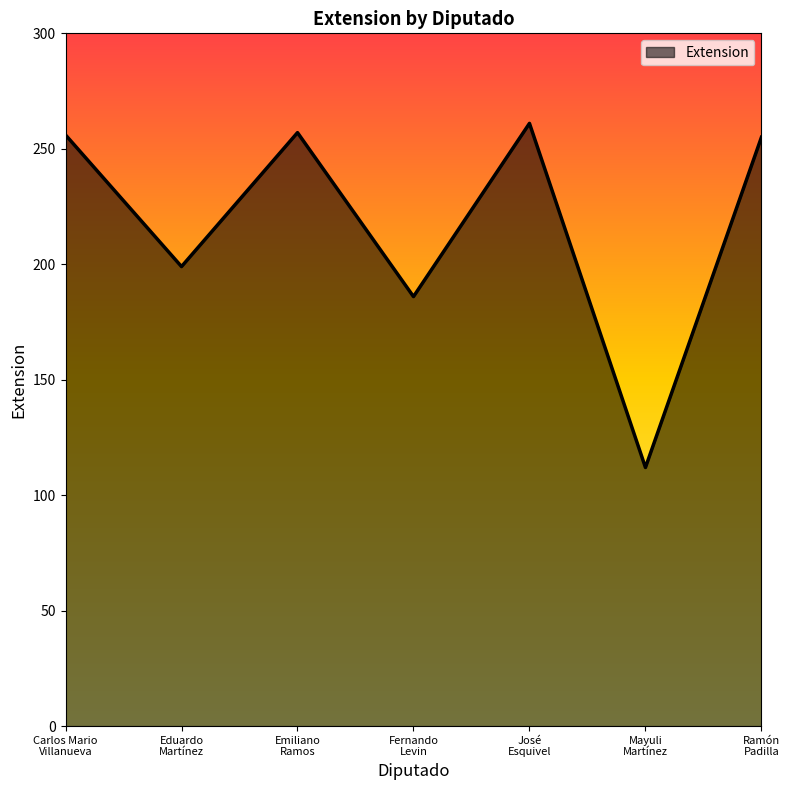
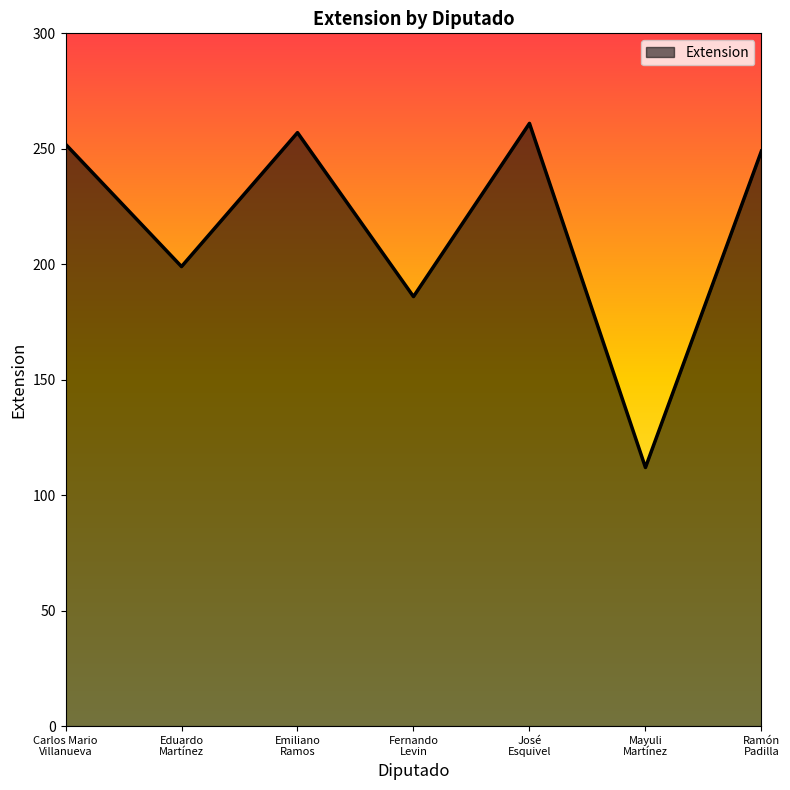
  {
-   "Carlos Mario Villanueva": 256,
+   "Carlos Mario Villanueva": 252,
    "Eduardo Martínez": 199,
    "Emiliano Ramos": 257,
    "Fernando Levin": 186,
    "José Esquivel": 261,
    "Mayuli Martínez": 112,
-   "Ramón Padilla": 255
+   "Ramón Padilla": 249
  }
